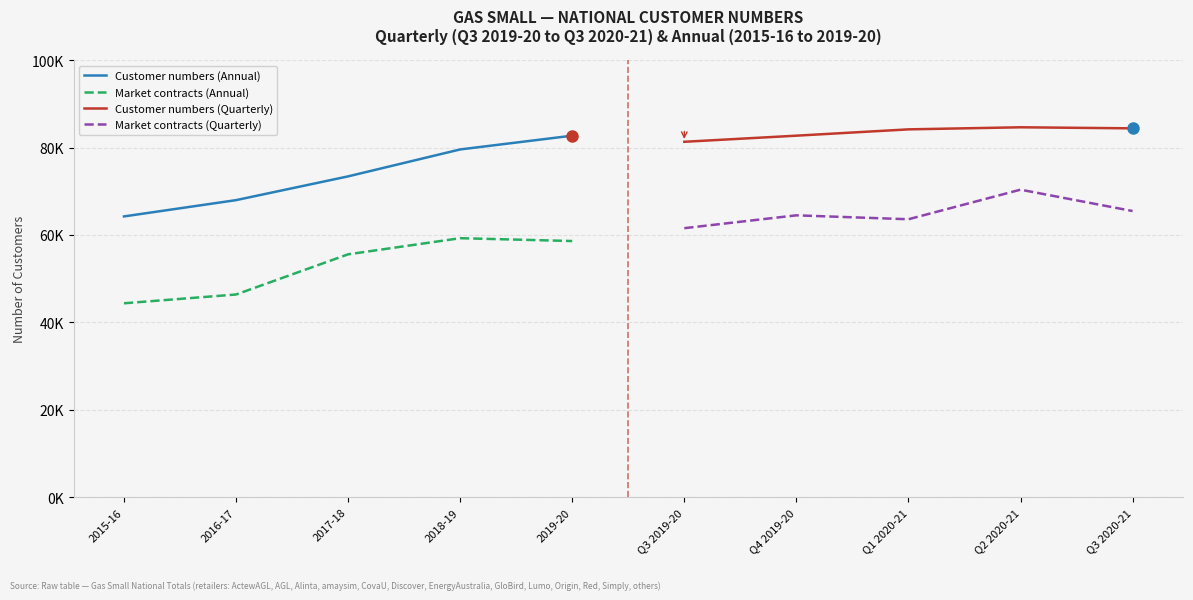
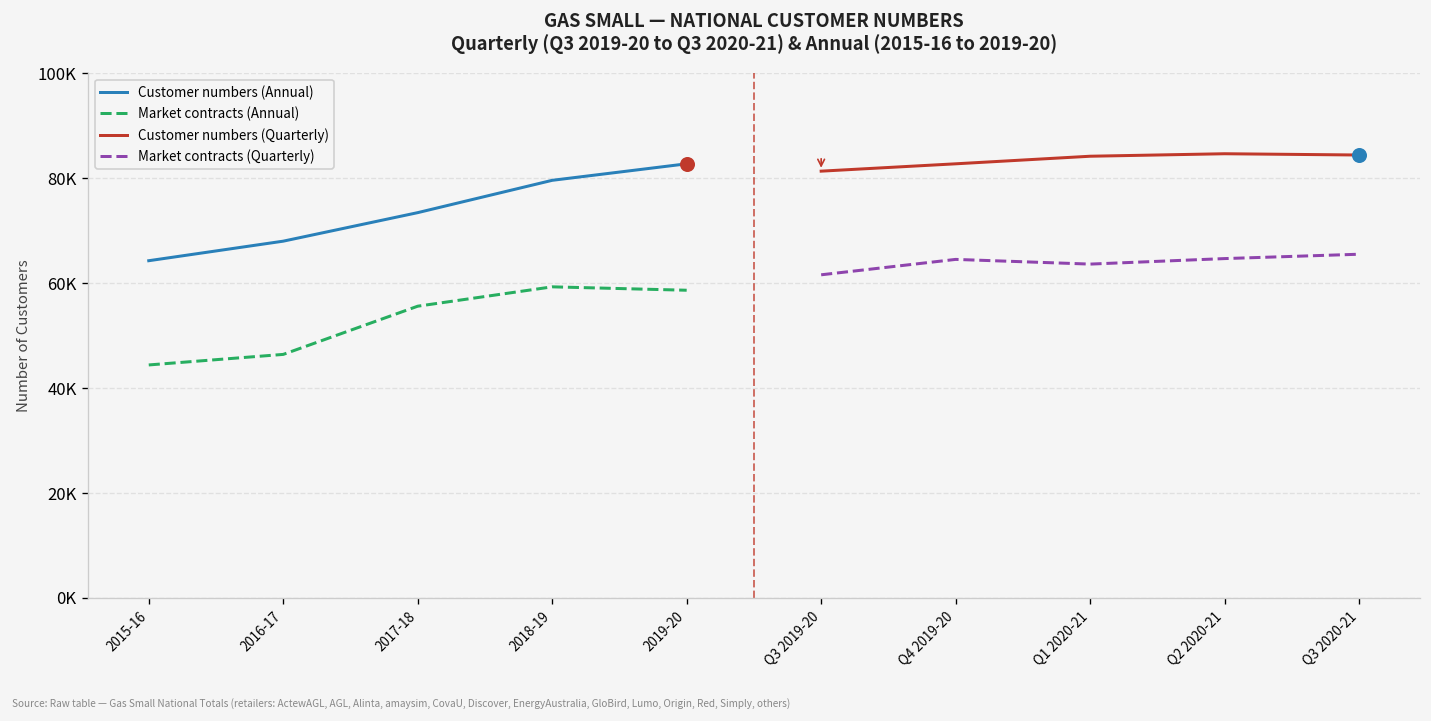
  {
    "Market contracts (Annual)": {
      "2015-16": 44000,
      "2016-17": 46000,
      "2017-18": 56000,
      "2018-19": 59000,
      "2019-20": 59000
    },
    "Market contracts (Quarterly)": {
      "Q3 2019-20": 62000,
      "Q4 2019-20": 64000,
      "Q1 2020-21": 64000,
-     "Q2 2020-21": 70000,
+     "Q2 2020-21": 65000,
      "Q3 2020-21": 65000
    }
  }
